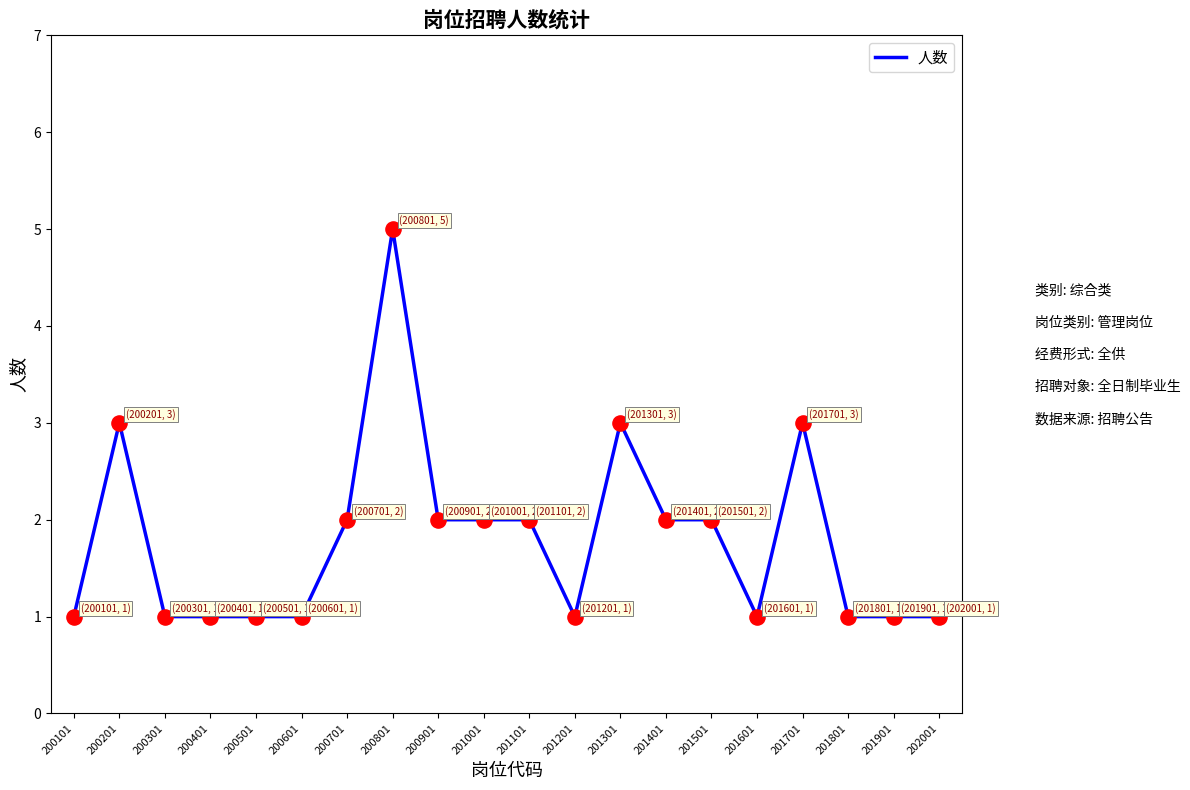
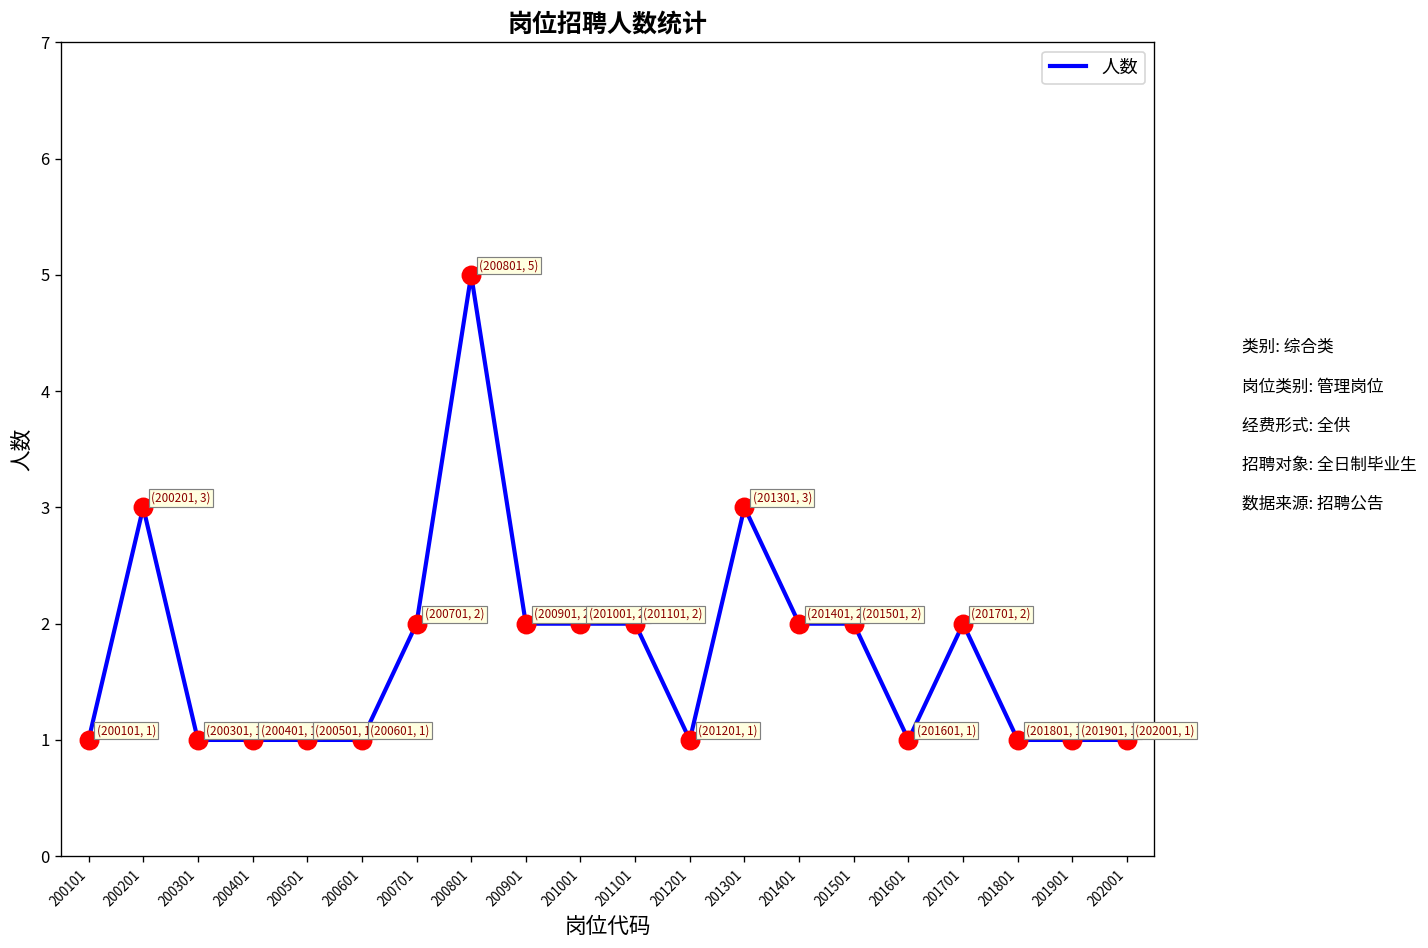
  {
-   "201701": 3
+   "201701": 2
  }
